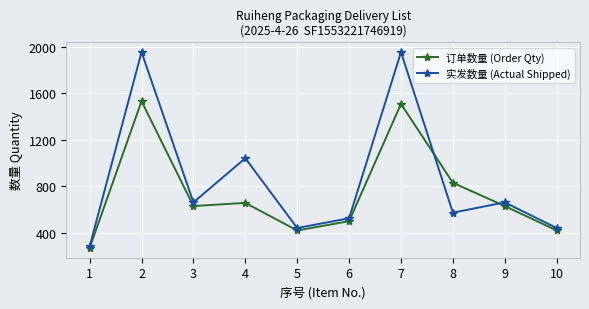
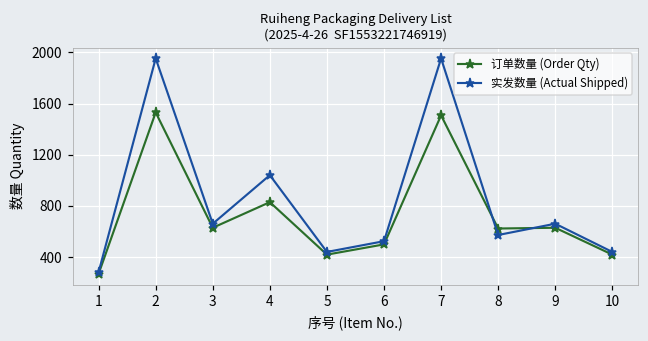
  {
    "订单数量 (Order Qty)": {
      "2": 1530,
      "3": 630,
-     "4": 660,
+     "4": 830,
      "6": 500,
      "7": 1510,
-     "8": 830,
+     "8": 620,
      "9": 630
    },
    "实发数量 (Actual Shipped)": {
      "2": 1950,
      "3": 660,
      "4": 1040,
      "6": 530,
      "7": 1950,
      "8": 570,
      "9": 660
    }
  }
